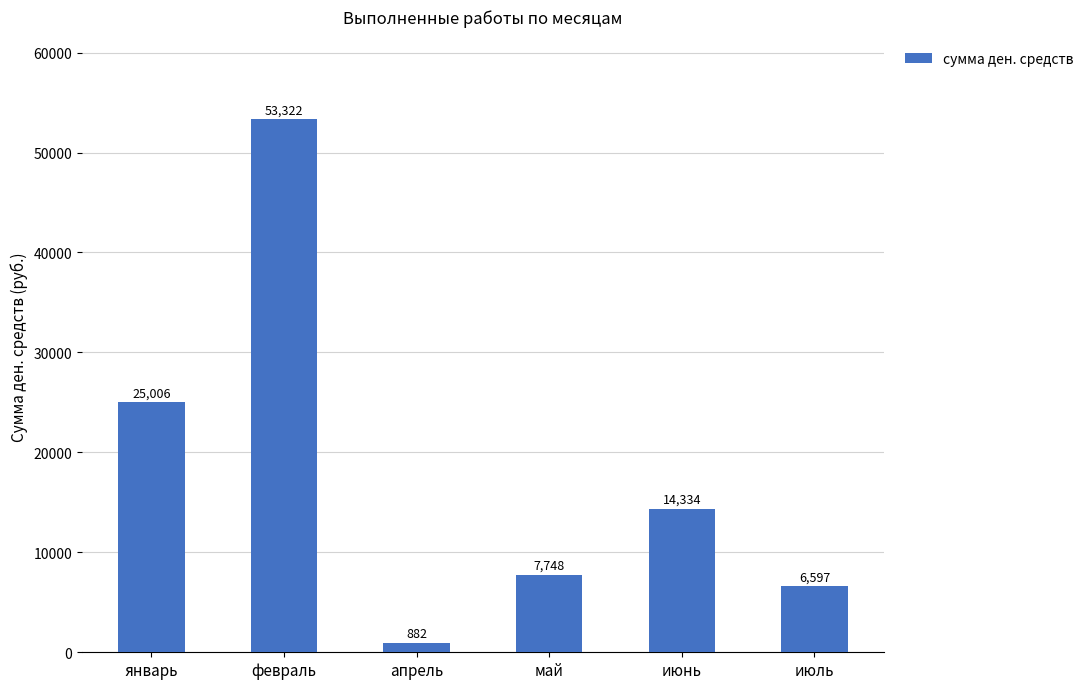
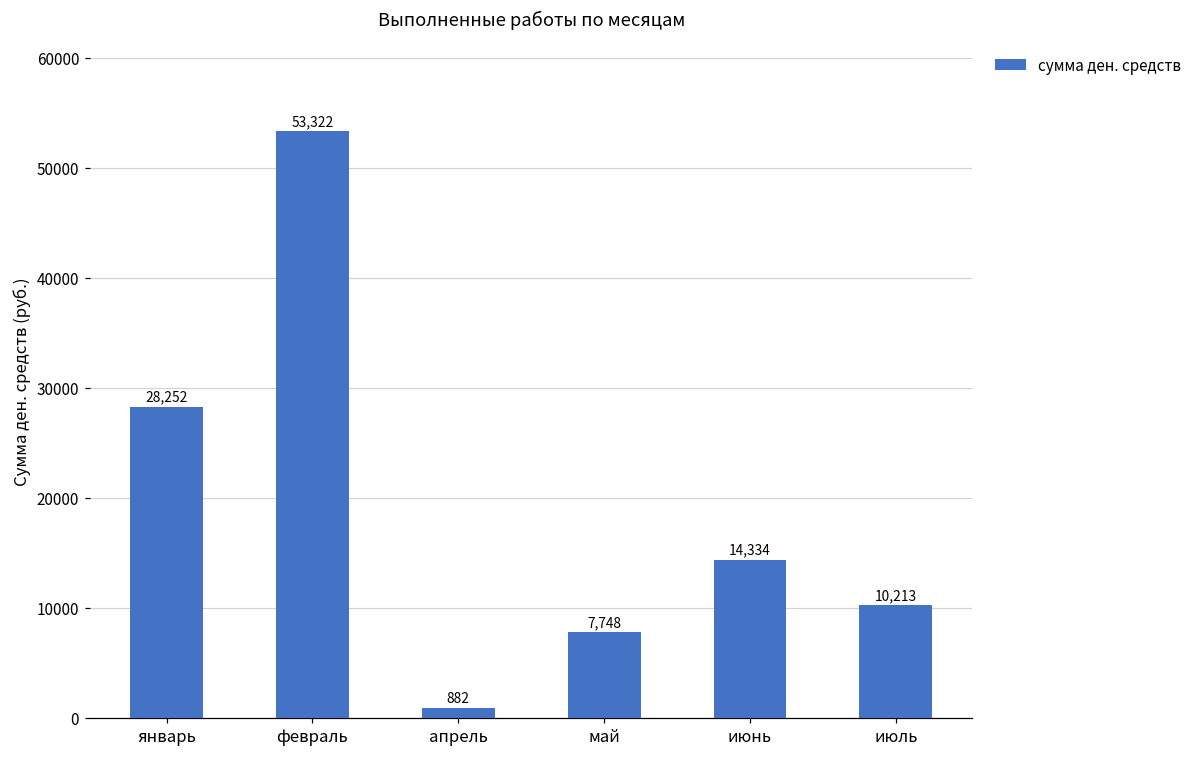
  {
-   "январь": "25,006",
+   "январь": "28,252",
    "февраль": "53,322",
    "апрель": "882",
    "май": "7,748",
    "июнь": "14,334",
-   "июль": "6,597"
+   "июль": "10,213"
  }
